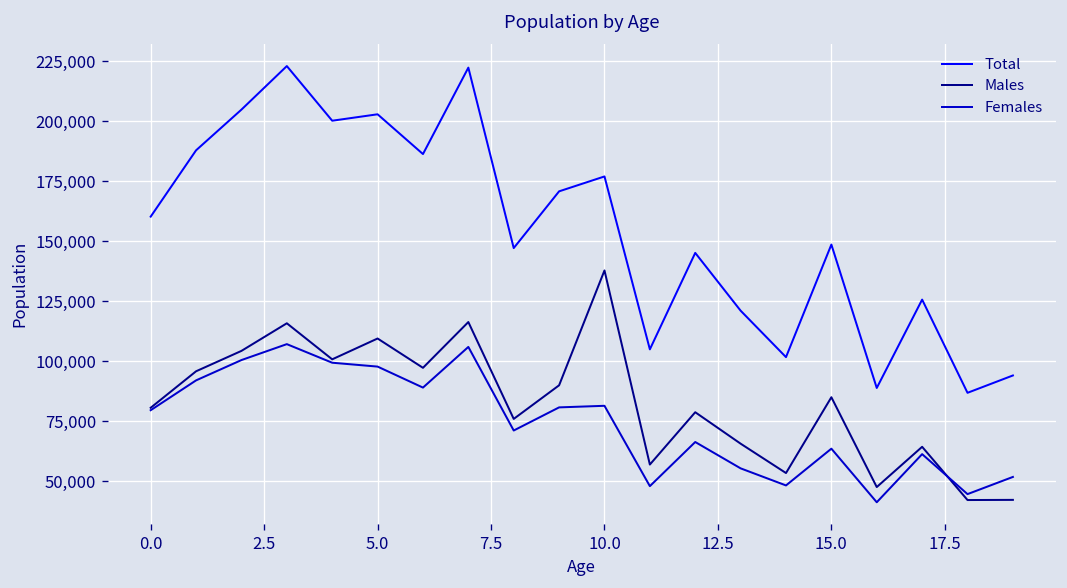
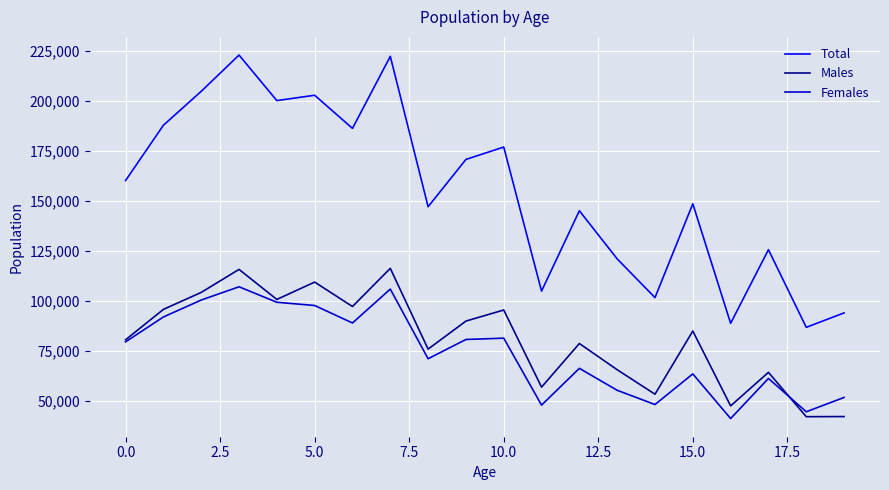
  {
    "Males": {
      "5.0": "109,000",
-     "10.0": "138,000",
+     "10.0": "96,000",
      "15.0": "85,000"
    }
  }
